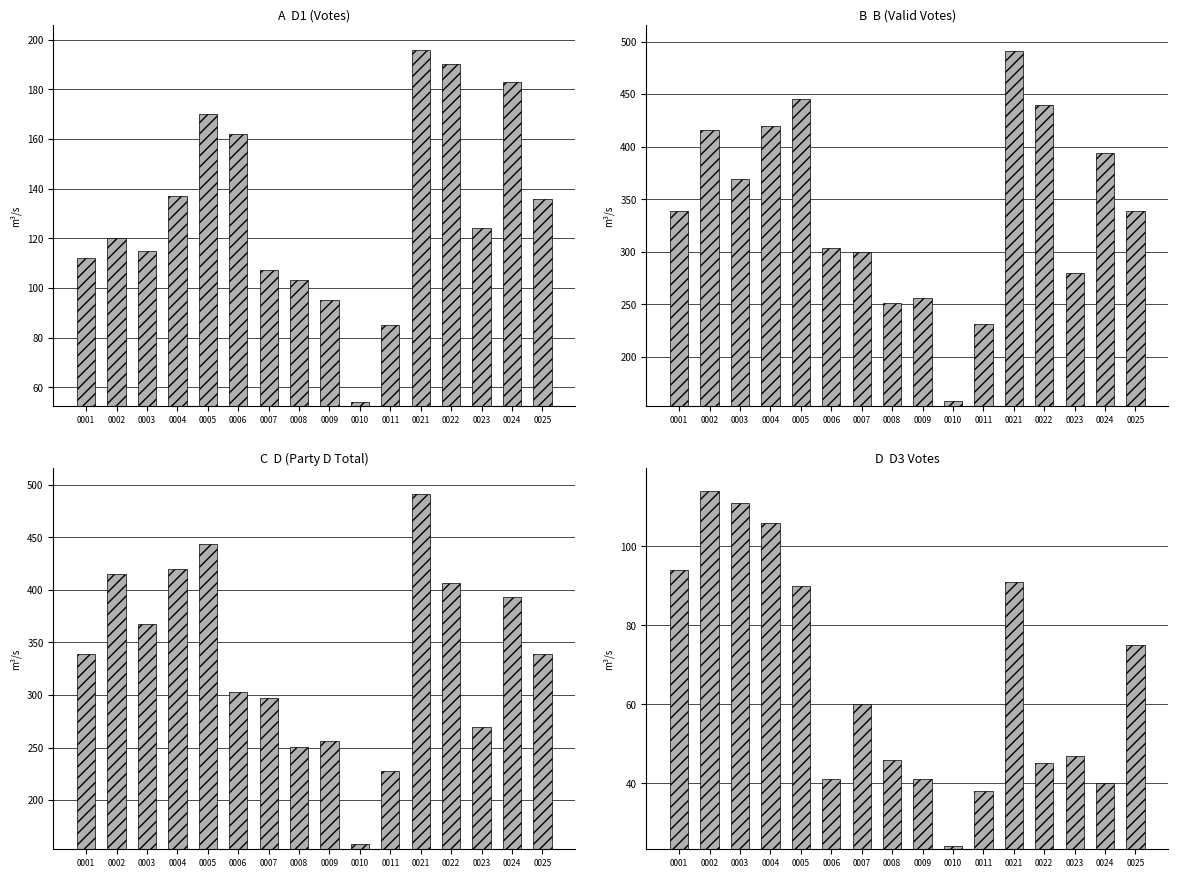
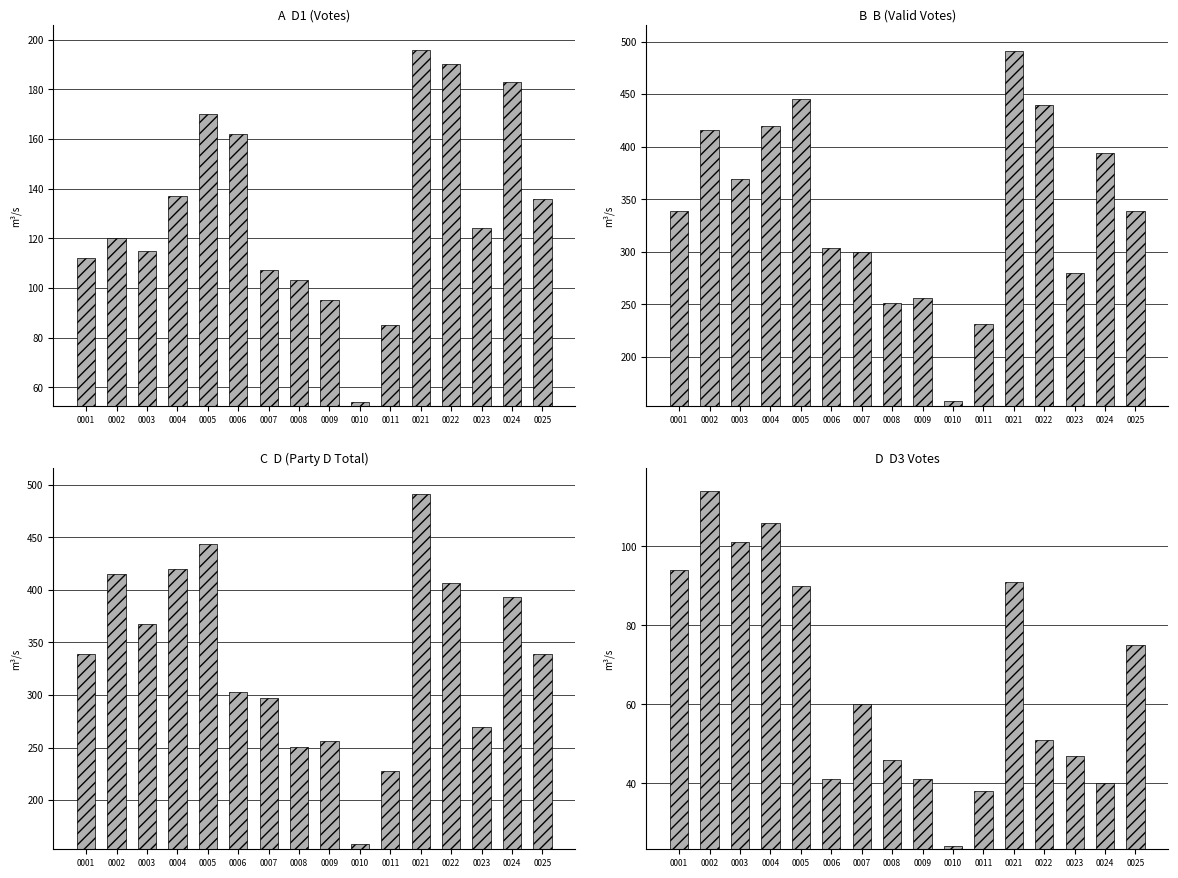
  {
    "A D1 (Votes)": {
      "0001": 112,
      "0002": 120,
      "0003": 115,
      "0004": 137,
      "0005": 170,
      "0006": 162,
      "0007": 107,
      "0008": 103,
      "0009": 95,
      "0010": 54,
      "0011": 85,
      "0021": 196,
      "0022": 190,
      "0023": 124,
      "0024": 183,
      "0025": 136
    },
    "B B (Valid Votes)": {
      "0001": 339,
      "0002": 416,
      "0003": 369,
      "0004": 420,
      "0005": 445,
      "0006": 304,
      "0007": 300,
      "0008": 251,
      "0009": 256,
      "0010": 158,
      "0011": 231,
      "0021": 491,
      "0022": 440,
      "0023": 280,
      "0024": 394,
      "0025": 339
    },
    "C D (Party D Total)": {
      "0001": 339,
      "0002": 415,
      "0003": 368,
      "0004": 420,
      "0005": 444,
      "0006": 303,
      "0007": 297,
      "0008": 251,
      "0009": 256,
      "0010": 158,
      "0011": 228,
      "0021": 491,
      "0022": 407,
      "0023": 270,
      "0024": 393,
      "0025": 339
    },
    "D D3 Votes": {
      "0001": 94,
      "0002": 114,
-     "0003": 111,
+     "0003": 101,
      "0004": 106,
      "0005": 90,
      "0006": 41,
      "0007": 60,
      "0008": 46,
      "0009": 41,
      "0010": 24,
      "0011": 38,
      "0021": 91,
-     "0022": 45,
+     "0022": 51,
      "0023": 47,
      "0024": 40,
      "0025": 75
    }
  }
